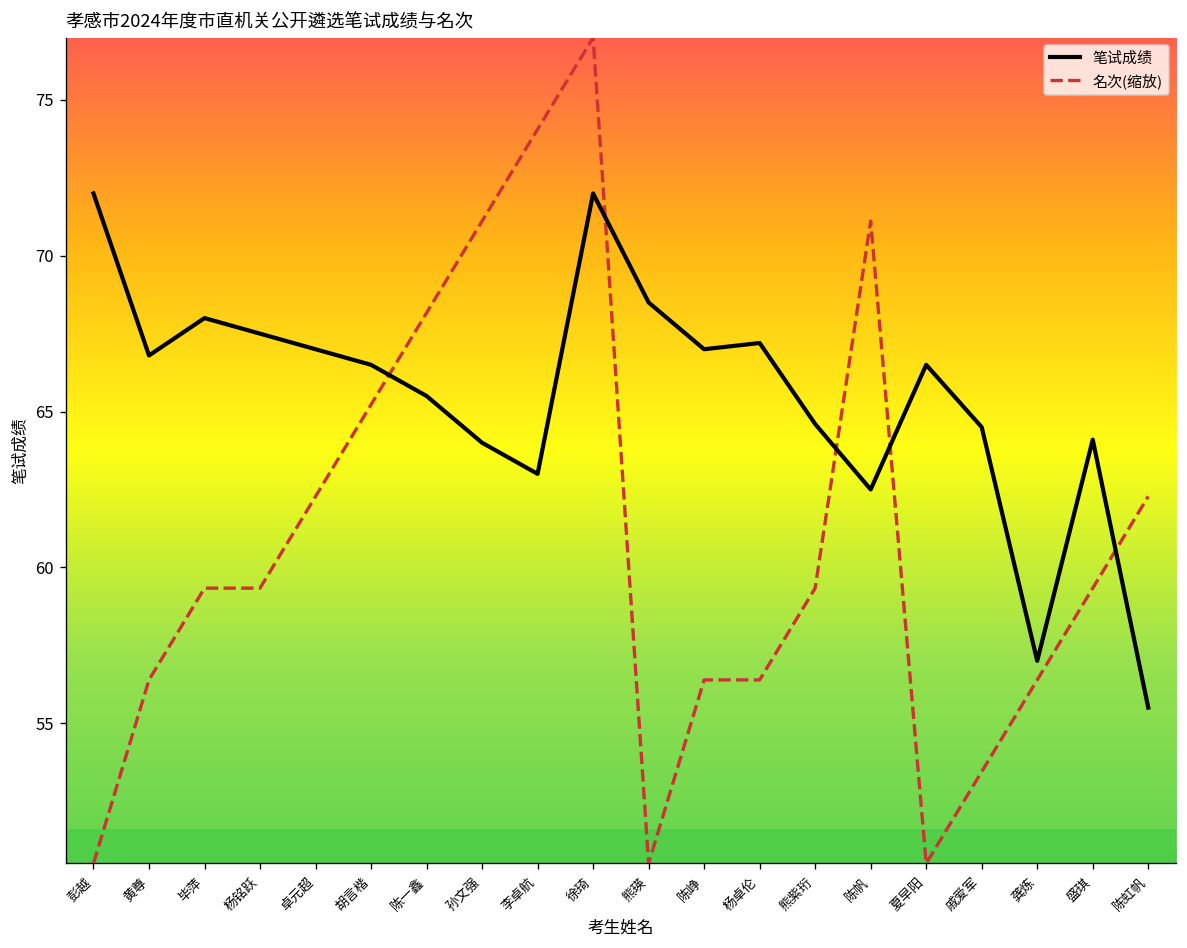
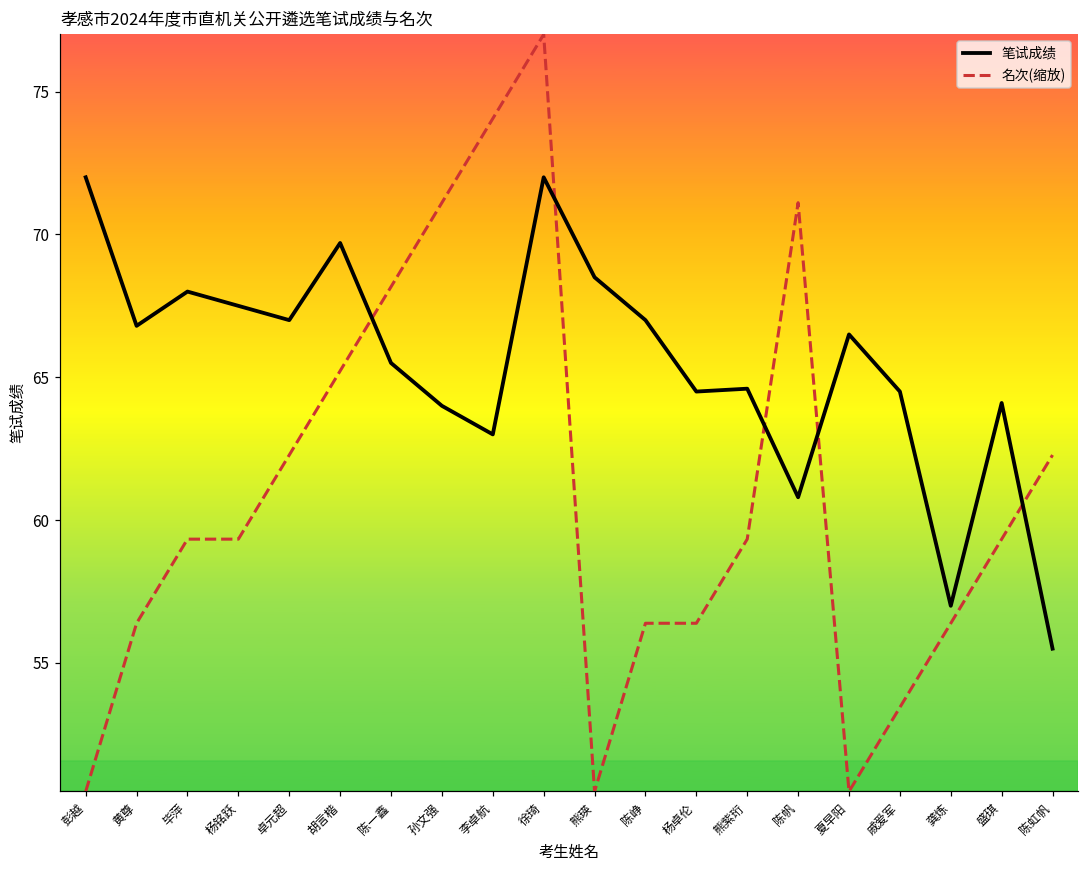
  {
    "笔试成绩": {
      "彭越": 72.0,
      "黄尊": 66.8,
      "毕萍": 68.0,
      "杨铭跃": 67.5,
      "卓元超": 67.0,
-     "胡言楷": 66.5,
+     "胡言楷": 69.7,
      "陈一鑫": 65.5,
      "孙文强": 64.0,
      "李卓航": 63.0,
      "徐琦": 72.0,
      "熊瑛": 68.5,
      "陈峥": 67.0,
-     "杨卓伦": 67.2,
+     "杨卓伦": 64.5,
      "熊紫珩": 64.6,
-     "陈帆": 62.5,
+     "陈帆": 60.8,
      "夏早阳": 66.5,
      "戚爱军": 64.5,
      "龚炼": 57.0,
      "盛琪": 64.1,
      "陈虹帆": 55.5
    },
    "名次(缩放)": {
      "黄尊": 56.4,
      "毕萍": 59.3,
      "杨铭跃": 59.3,
      "卓元超": 62.3,
      "胡言楷": 65.2,
      "陈一鑫": 68.2,
      "孙文强": 71.1,
      "李卓航": 74.1,
      "徐琦": 77.0,
      "陈峥": 56.4,
      "杨卓伦": 56.4,
      "熊紫珩": 59.3,
      "陈帆": 71.1,
      "戚爱军": 53.4,
      "龚炼": 56.4,
      "盛琪": 59.3,
      "陈虹帆": 62.3
    }
  }
